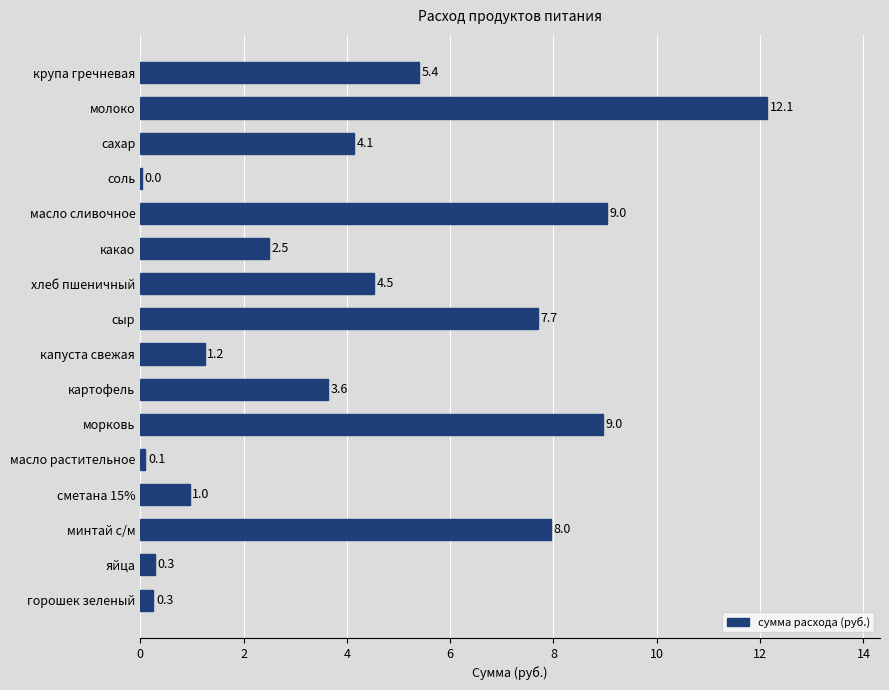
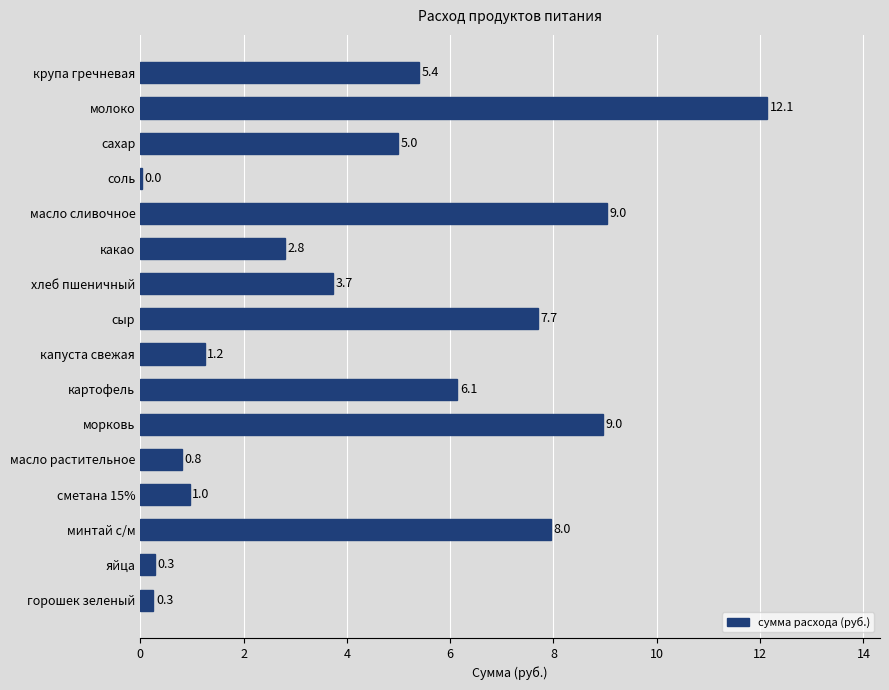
  {
    "крупа гречневая": 5.4,
    "молоко": 12.1,
-   "сахар": 4.1,
+   "сахар": 5.0,
    "соль": 0.0,
    "масло сливочное": 9.0,
-   "какао": 2.5,
-   "хлеб пшеничный": 4.5,
+   "какао": 2.8,
+   "хлеб пшеничный": 3.7,
    "сыр": 7.7,
    "капуста свежая": 1.2,
-   "картофель": 3.6,
+   "картофель": 6.1,
    "морковь": 9.0,
-   "масло растительное": 0.1,
+   "масло растительное": 0.8,
    "сметана 15%": 1.0,
    "минтай с/м": 8.0,
    "яйца": 0.3,
    "горошек зеленый": 0.3
  }
